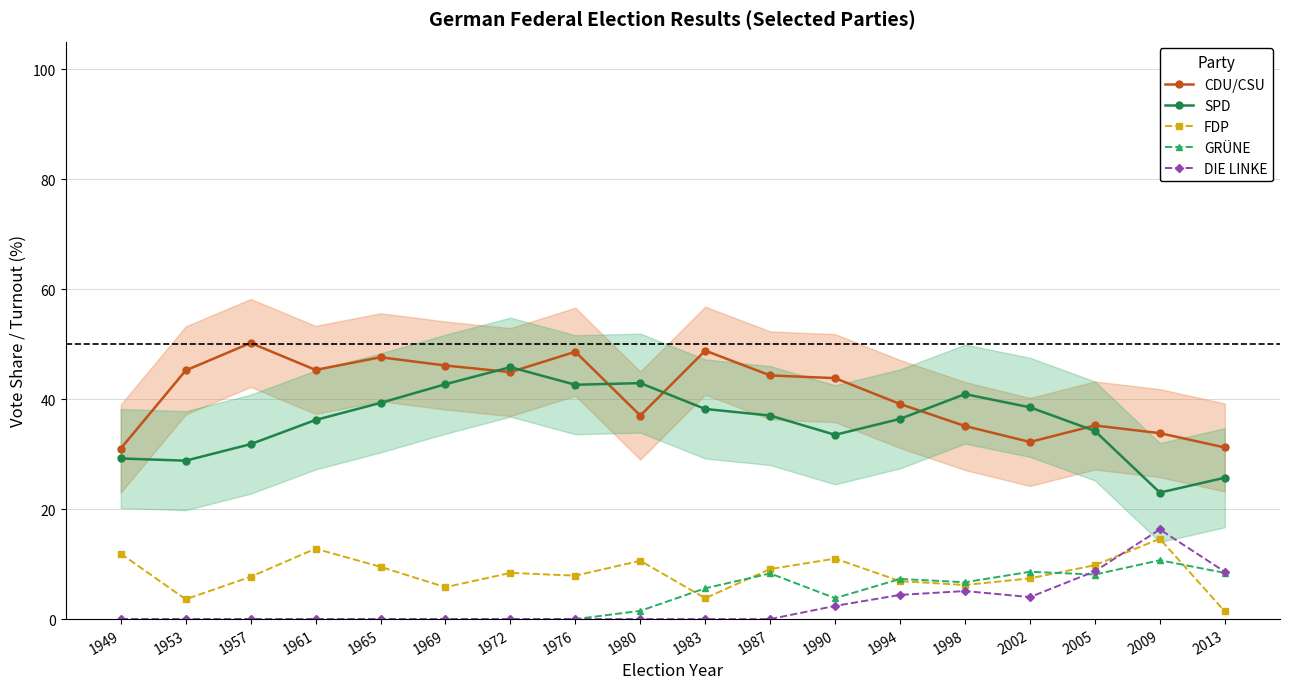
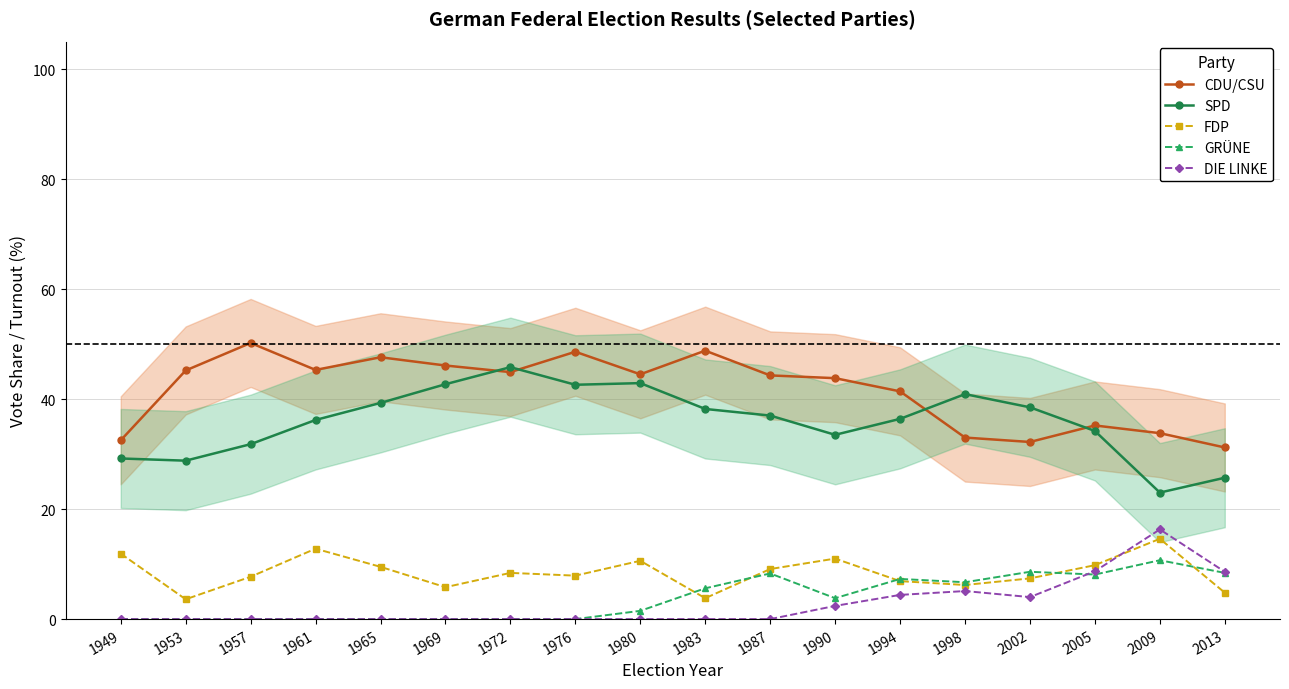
  {
    "CDU/CSU": {
-     "1949": 31,
+     "1949": 33,
      "1953": 45,
      "1957": 50,
      "1965": 48,
      "1969": 46,
      "1972": 45,
      "1976": 49,
-     "1980": 37,
+     "1980": 45,
      "1983": 49,
      "1987": 44,
      "1990": 44,
-     "1994": 39,
-     "1998": 35,
+     "1994": 41,
+     "1998": 33,
      "2002": 32,
      "2005": 35,
      "2009": 34,
      "2013": 31
    },
    "FDP": {
      "1949": 12,
      "1953": 4,
      "1957": 8,
      "1961": 13,
      "1965": 10,
      "1969": 6,
      "1972": 8,
      "1976": 8,
      "1980": 11,
      "1983": 4,
      "1987": 9,
      "1990": 11,
      "1998": 6,
      "2002": 7,
      "2005": 10,
      "2009": 15,
-     "2013": 1
+     "2013": 5
    },
    "DIE LINKE": {
      "1980": 0,
      "1983": 0,
      "1987": 0,
      "1990": 2,
      "1994": 4,
      "1998": 5,
      "2002": 4,
      "2005": 9,
      "2009": 16
    }
  }
